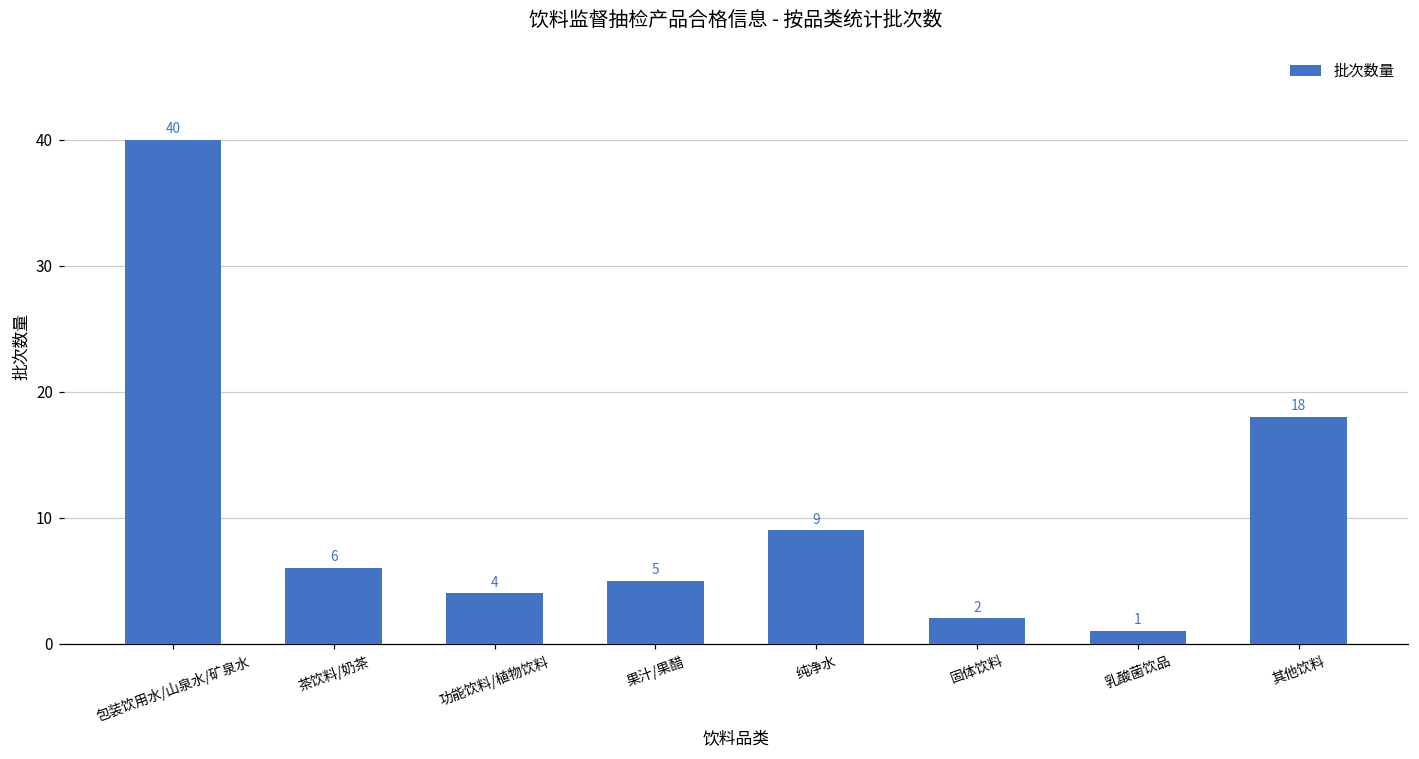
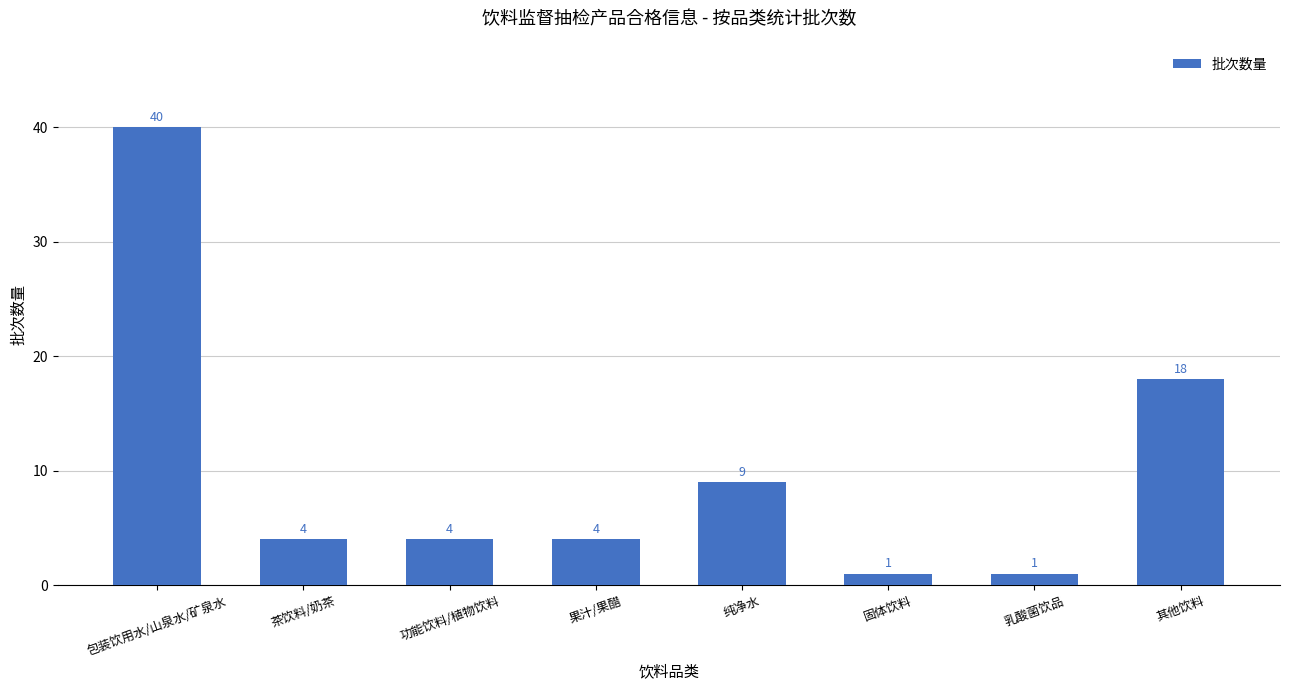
  {
    "包装饮用水/山泉水/矿泉水": 40,
-   "茶饮料/奶茶": 6,
+   "茶饮料/奶茶": 4,
    "功能饮料/植物饮料": 4,
-   "果汁/果醋": 5,
+   "果汁/果醋": 4,
    "纯净水": 9,
-   "固体饮料": 2,
+   "固体饮料": 1,
    "乳酸菌饮品": 1,
    "其他饮料": 18
  }
